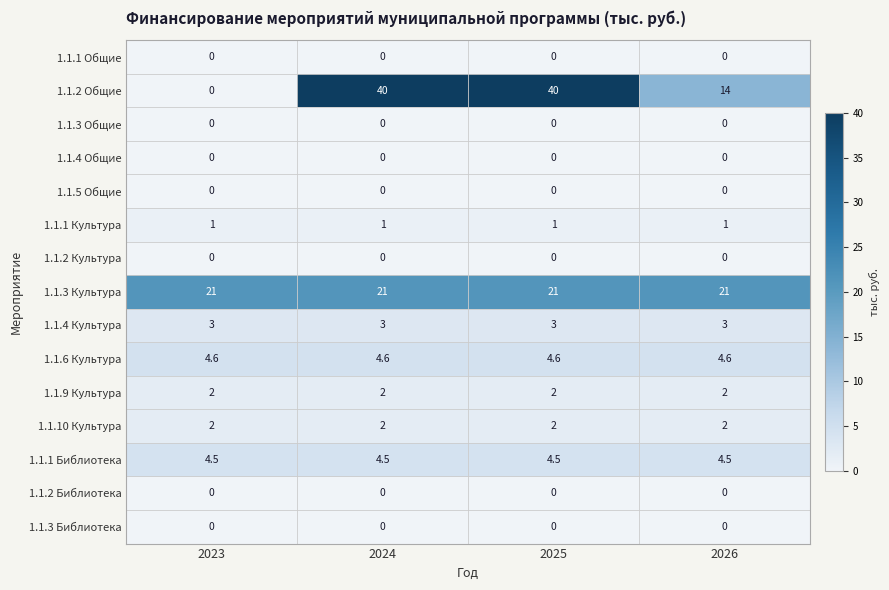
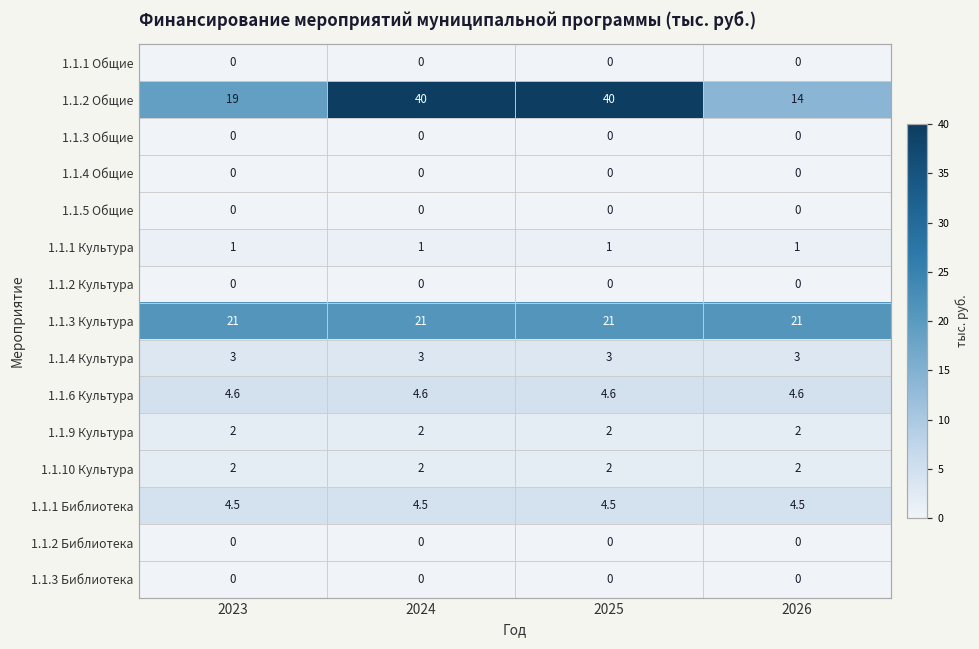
  {
    "1.1.1 Общие": {
      "2023": 0,
      "2024": 0,
      "2025": 0,
      "2026": 0
    },
    "1.1.2 Общие": {
-     "2023": 0,
+     "2023": 19,
      "2024": 40,
      "2025": 40,
      "2026": 14
    },
    "1.1.3 Общие": {
      "2023": 0,
      "2024": 0,
      "2025": 0,
      "2026": 0
    },
    "1.1.4 Общие": {
      "2023": 0,
      "2024": 0,
      "2025": 0,
      "2026": 0
    },
    "1.1.5 Общие": {
      "2023": 0,
      "2024": 0,
      "2025": 0,
      "2026": 0
    },
    "1.1.1 Культура": {
      "2023": 1,
      "2024": 1,
      "2025": 1,
      "2026": 1
    },
    "1.1.2 Культура": {
      "2023": 0,
      "2024": 0,
      "2025": 0,
      "2026": 0
    },
    "1.1.3 Культура": {
      "2023": 21,
      "2024": 21,
      "2025": 21,
      "2026": 21
    },
    "1.1.4 Культура": {
      "2023": 3,
      "2024": 3,
      "2025": 3,
      "2026": 3
    },
    "1.1.6 Культура": {
      "2023": 4.6,
      "2024": 4.6,
      "2025": 4.6,
      "2026": 4.6
    },
    "1.1.9 Культура": {
      "2023": 2,
      "2024": 2,
      "2025": 2,
      "2026": 2
    },
    "1.1.10 Культура": {
      "2023": 2,
      "2024": 2,
      "2025": 2,
      "2026": 2
    },
    "1.1.1 Библиотека": {
      "2023": 4.5,
      "2024": 4.5,
      "2025": 4.5,
      "2026": 4.5
    },
    "1.1.2 Библиотека": {
      "2023": 0,
      "2024": 0,
      "2025": 0,
      "2026": 0
    },
    "1.1.3 Библиотека": {
      "2023": 0,
      "2024": 0,
      "2025": 0,
      "2026": 0
    }
  }
